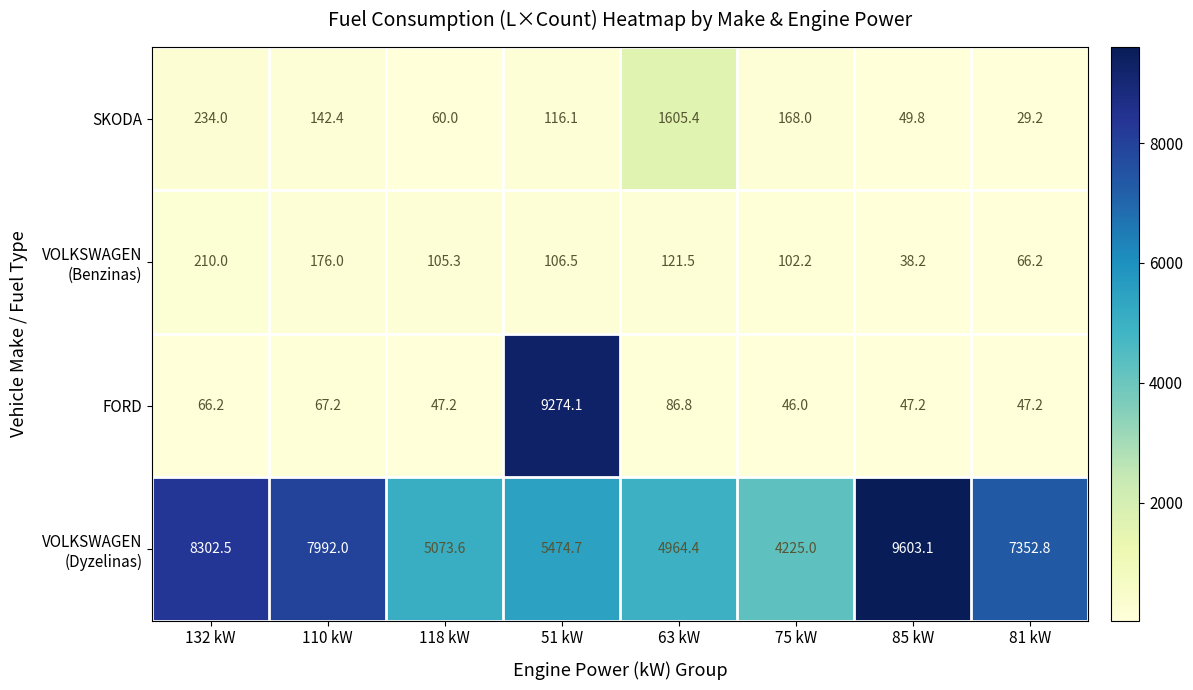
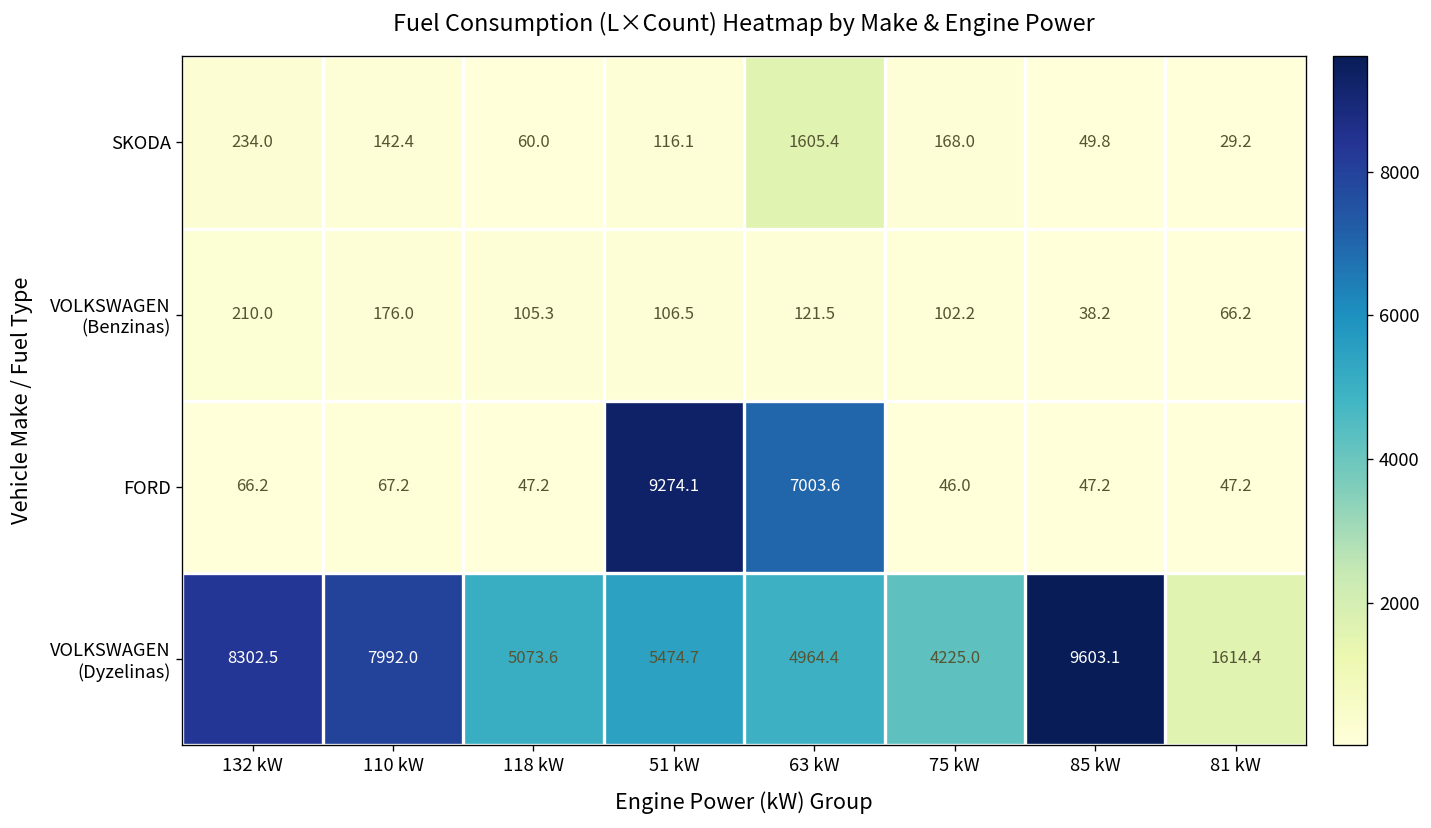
  {
    "SKODA": {
      "132 kW": 234.0,
      "110 kW": 142.4,
      "118 kW": 60.0,
      "51 kW": 116.1,
      "63 kW": 1605.4,
      "75 kW": 168.0,
      "85 kW": 49.8,
      "81 kW": 29.2
    },
    "VOLKSWAGEN (Benzinas)": {
      "132 kW": 210.0,
      "110 kW": 176.0,
      "118 kW": 105.3,
      "51 kW": 106.5,
      "63 kW": 121.5,
      "75 kW": 102.2,
      "85 kW": 38.2,
      "81 kW": 66.2
    },
    "FORD": {
      "132 kW": 66.2,
      "110 kW": 67.2,
      "118 kW": 47.2,
      "51 kW": 9274.1,
-     "63 kW": 86.8,
+     "63 kW": 7003.6,
      "75 kW": 46.0,
      "85 kW": 47.2,
      "81 kW": 47.2
    },
    "VOLKSWAGEN (Dyzelinas)": {
      "132 kW": 8302.5,
      "110 kW": 7992.0,
      "118 kW": 5073.6,
      "51 kW": 5474.7,
      "63 kW": 4964.4,
      "75 kW": 4225.0,
      "85 kW": 9603.1,
-     "81 kW": 7352.8
+     "81 kW": 1614.4
    }
  }
